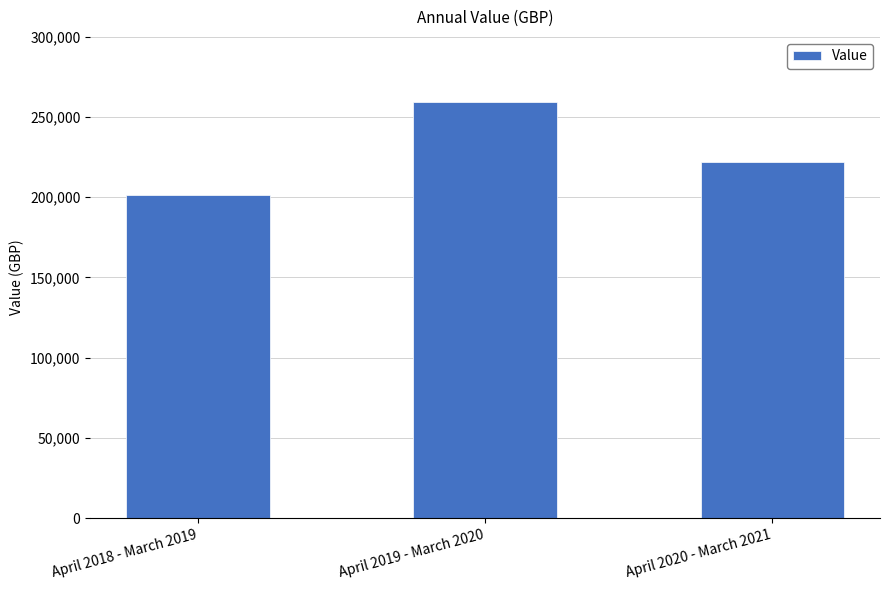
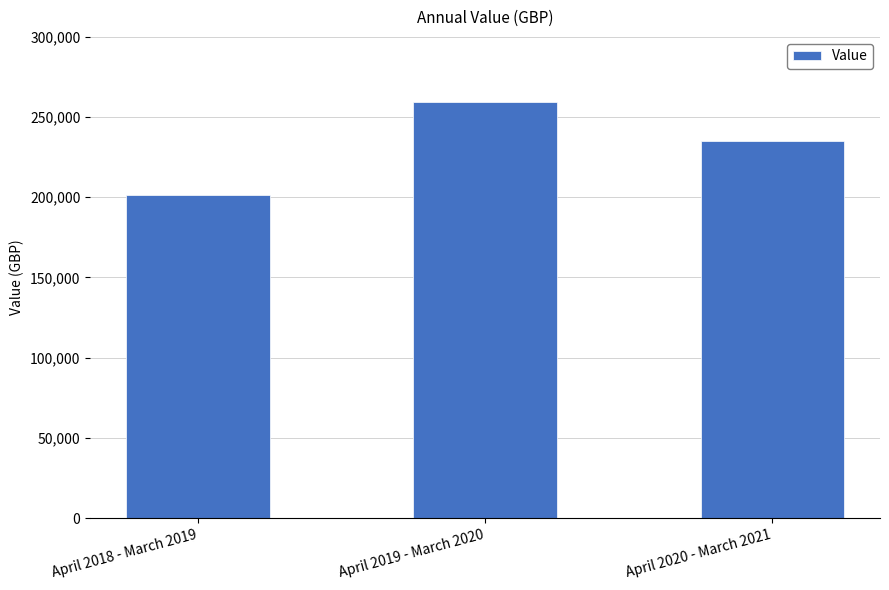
  {
    "April 2018 - March 2019": "201,000",
    "April 2019 - March 2020": "260,000",
-   "April 2020 - March 2021": "222,000"
+   "April 2020 - March 2021": "235,000"
  }
